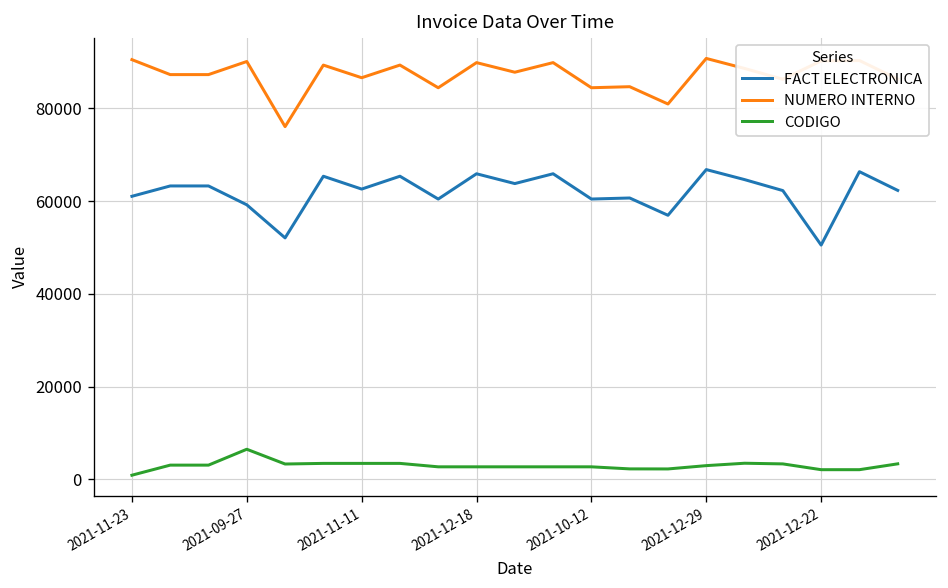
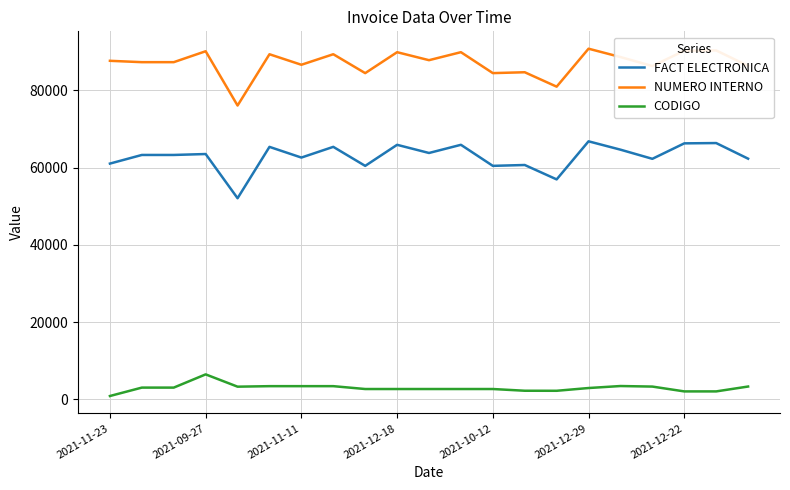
  {
    "FACT ELECTRONICA": {
      "2021-11-23": 61000,
-     "2021-09-27": 59000,
+     "2021-09-27": 64000,
      "2021-11-11": 63000,
      "2021-12-29": 67000,
-     "2021-12-22": 51000
+     "2021-12-22": 66000
    },
    "NUMERO INTERNO": {
-     "2021-11-23": 91000,
+     "2021-11-23": 88000,
      "2021-09-27": 90000,
      "2021-11-11": 87000,
      "2021-12-29": 91000
    },
    "CODIGO": {
      "2021-11-23": 1000,
      "2021-09-27": 6000,
      "2021-11-11": 3000,
      "2021-12-29": 3000,
      "2021-12-22": 2000
    }
  }
